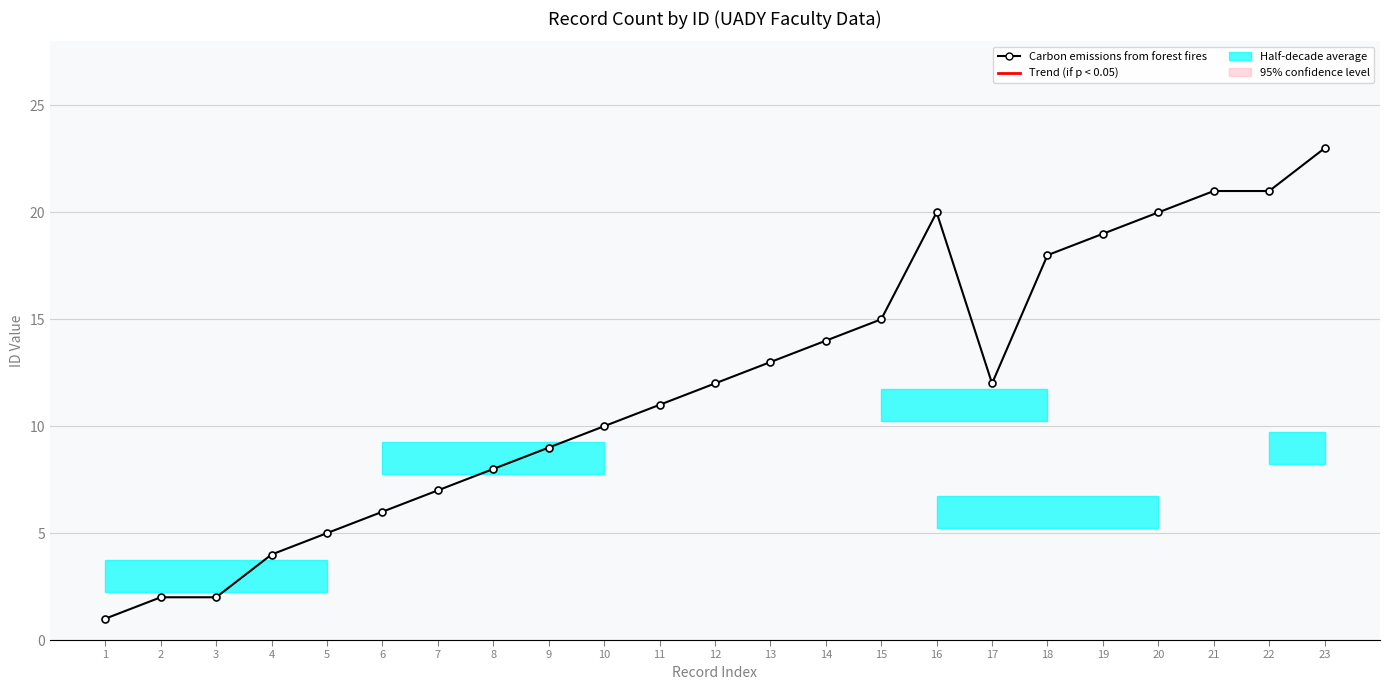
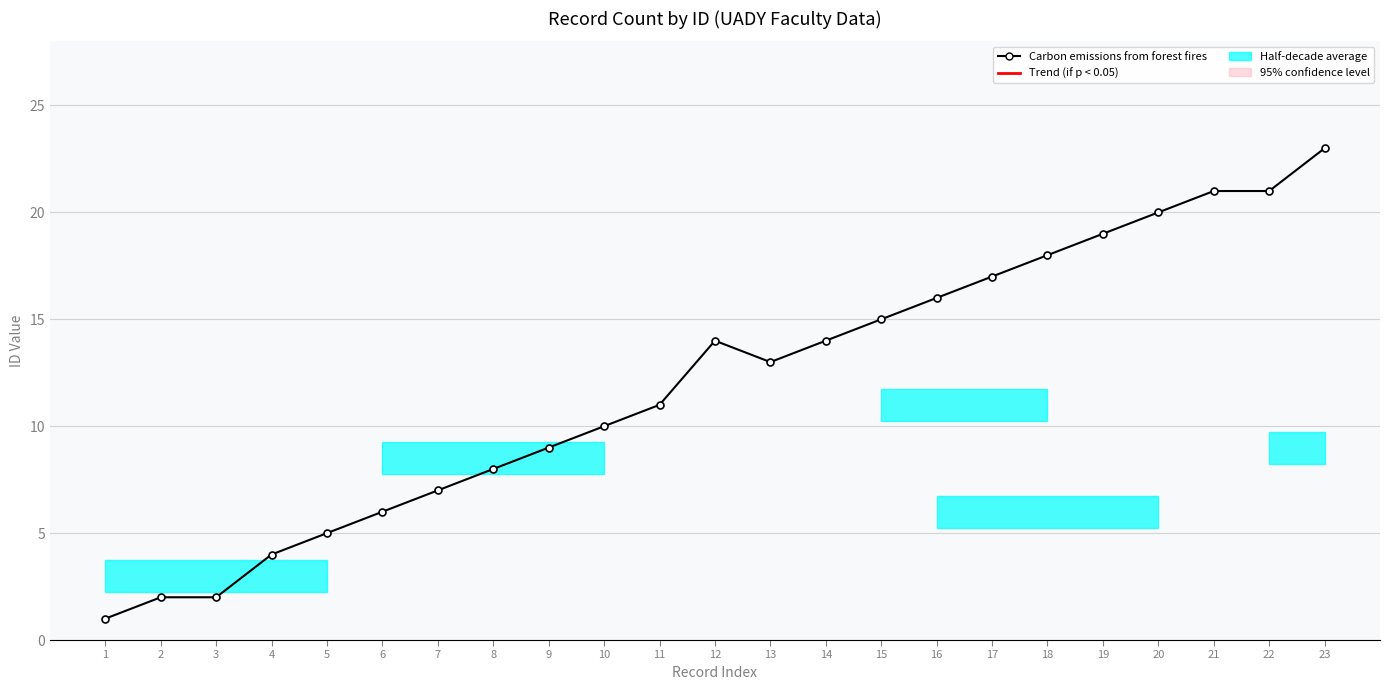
  {
    "Carbon emissions from forest fires": {
      "1": 1,
      "2": 2,
      "3": 2,
      "4": 4,
      "5": 5,
      "6": 6,
      "7": 7,
      "8": 8,
      "9": 9,
      "10": 10,
      "11": 11,
-     "12": 12,
+     "12": 14,
      "13": 13,
      "14": 14,
      "15": 15,
-     "16": 20,
-     "17": 12,
+     "16": 16,
+     "17": 17,
      "18": 18,
      "19": 19,
      "20": 20,
      "21": 21,
      "22": 21,
      "23": 23
    }
  }
